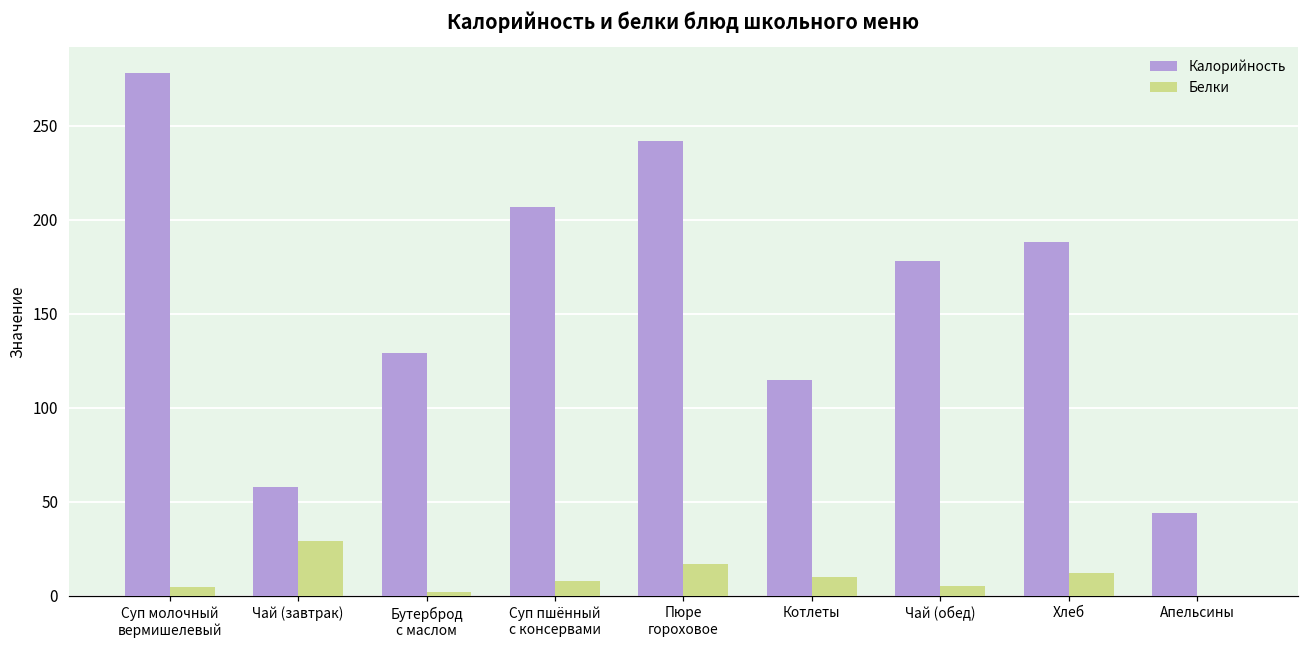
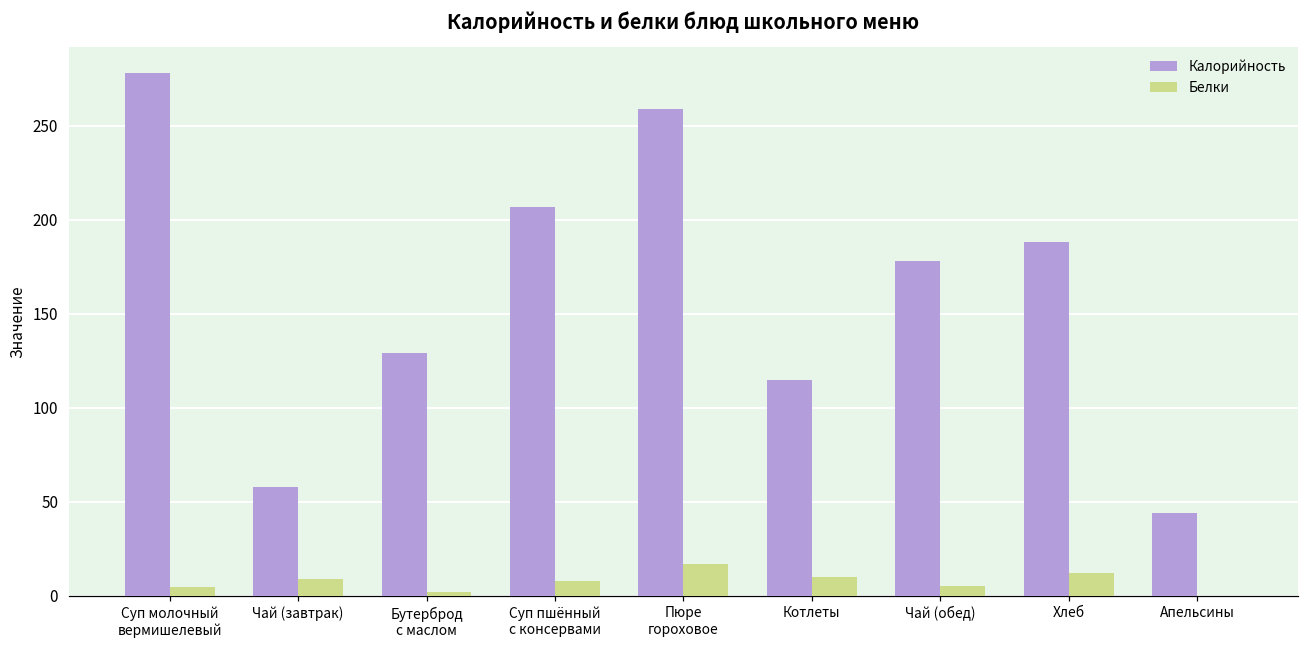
  {
    "Калорийность": {
      "Суп молочный вермишелевый": 278,
      "Чай (завтрак)": 58,
      "Бутерброд с маслом": 129,
      "Суп пшённый с консервами": 207,
-     "Пюре гороховое": 242,
+     "Пюре гороховое": 259,
      "Котлеты": 115,
      "Чай (обед)": 178,
      "Хлеб": 188,
      "Апельсины": 44
    },
    "Белки": {
      "Суп молочный вермишелевый": 5,
-     "Чай (завтрак)": 29,
+     "Чай (завтрак)": 9,
      "Бутерброд с маслом": 2,
      "Суп пшённый с консервами": 8,
      "Пюре гороховое": 17,
      "Котлеты": 10,
      "Чай (обед)": 5,
      "Хлеб": 12,
      "Апельсины": 0
    }
  }
